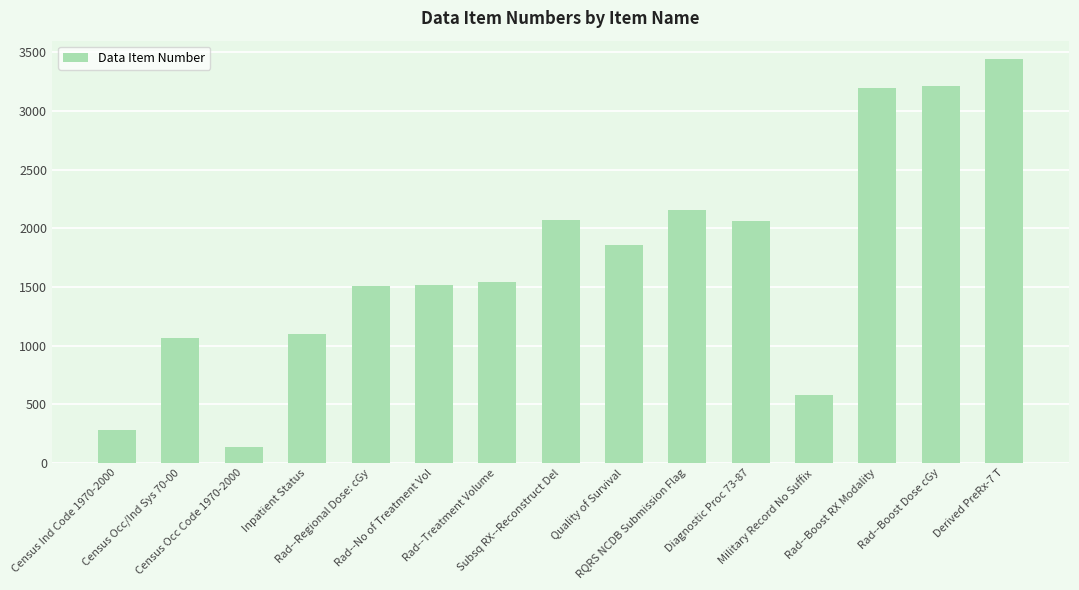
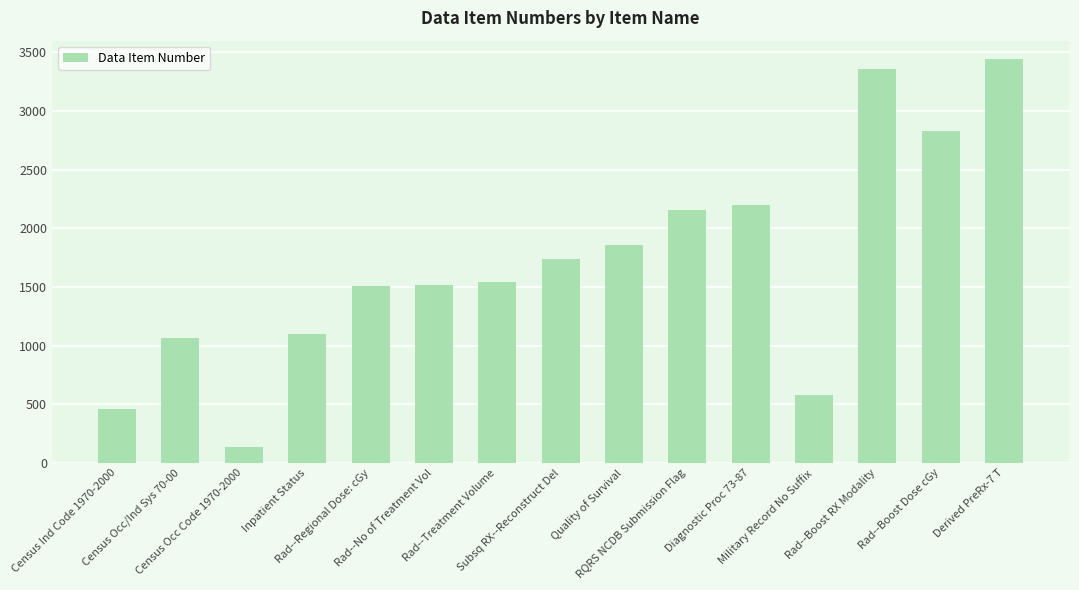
  {
-   "Census Ind Code 1970-2000": 280,
+   "Census Ind Code 1970-2000": 460,
    "Census Occ/Ind Sys 70-00": 1060,
    "Census Occ Code 1970-2000": 130,
    "Inpatient Status": 1100,
    "Rad--Regional Dose: cGy": 1510,
    "Rad--No of Treatment Vol": 1520,
    "Rad--Treatment Volume": 1540,
-   "Subsq RX--Reconstruct Del": 2070,
+   "Subsq RX--Reconstruct Del": 1740,
    "Quality of Survival": 1860,
    "RQRS NCDB Submission Flag": 2160,
-   "Diagnostic Proc 73-87": 2060,
+   "Diagnostic Proc 73-87": 2200,
    "Military Record No Suffix": 580,
-   "Rad--Boost RX Modality": 3200,
-   "Rad--Boost Dose cGy": 3210,
+   "Rad--Boost RX Modality": 3360,
+   "Rad--Boost Dose cGy": 2830,
    "Derived PreRx-7 T": 3440
  }
